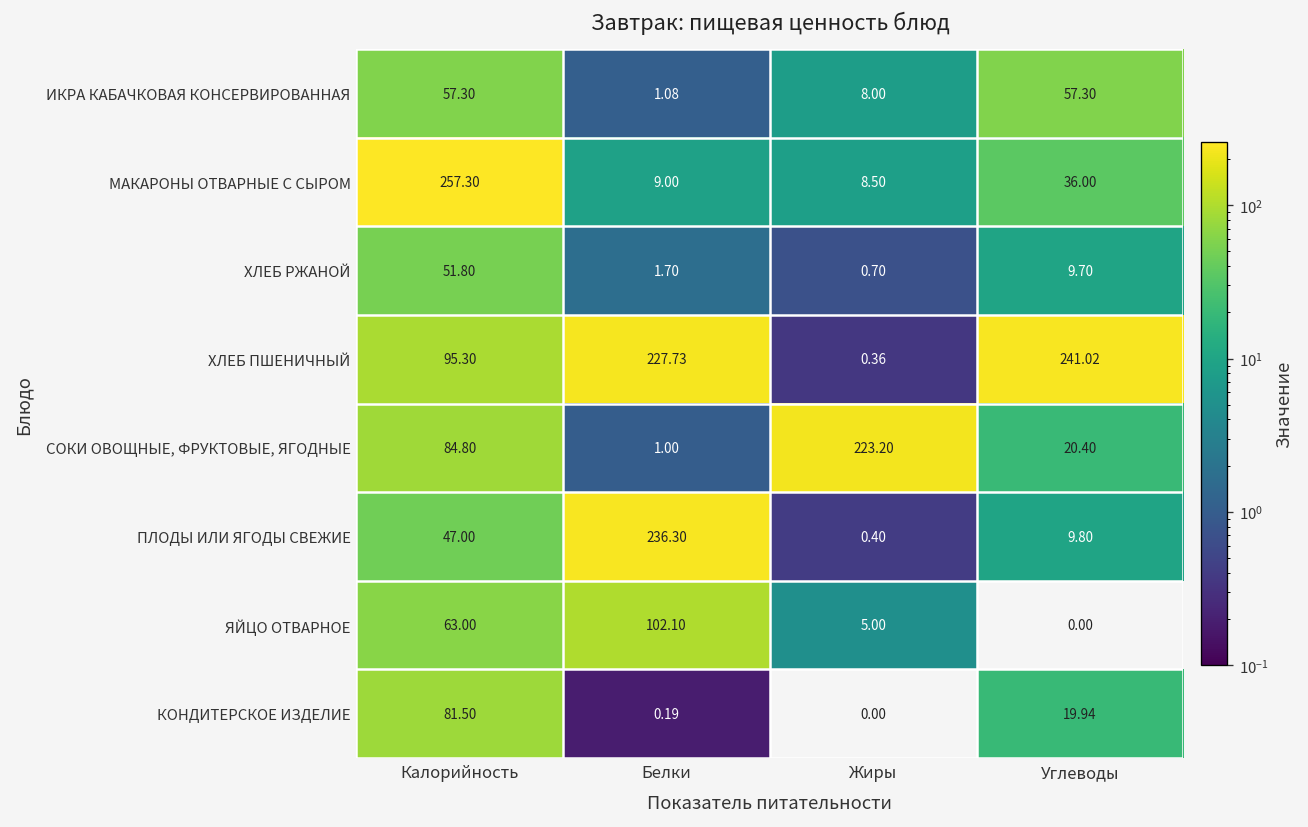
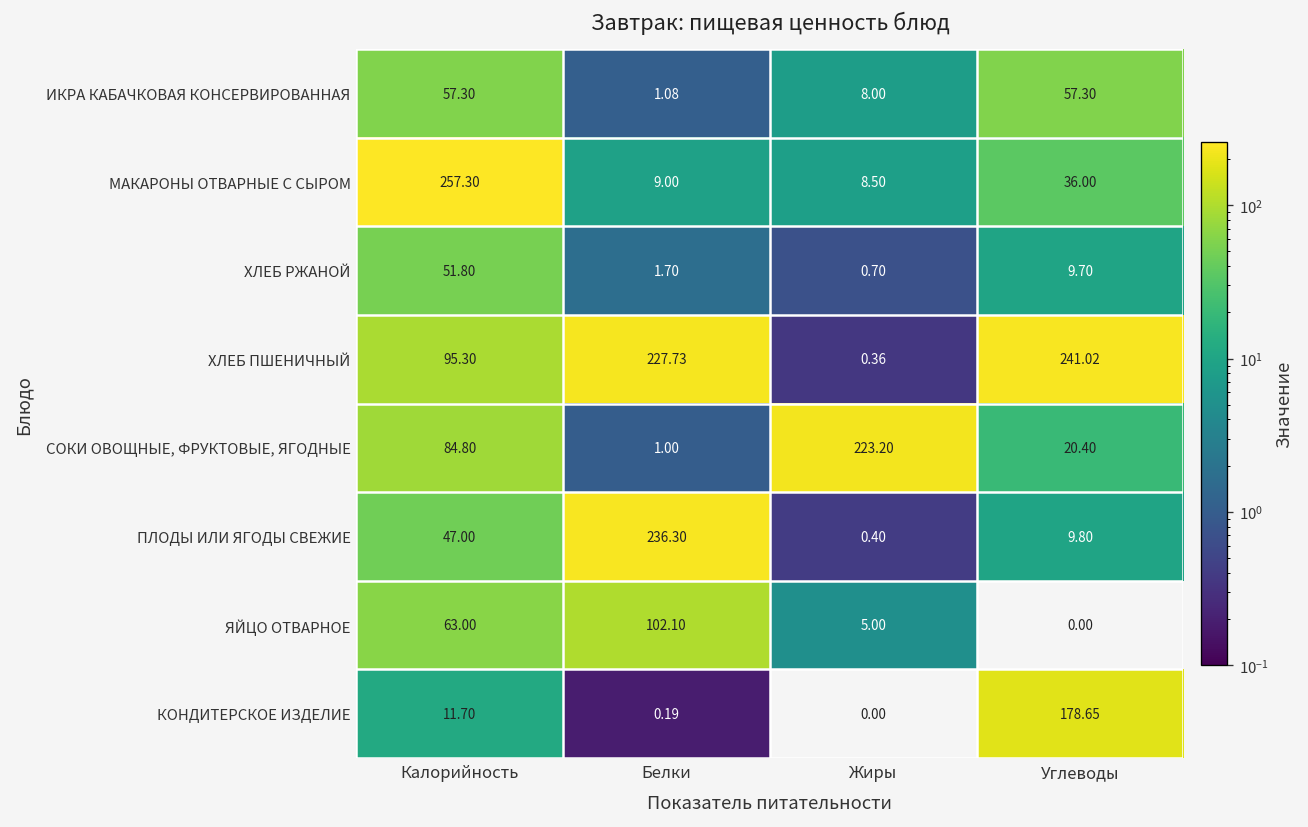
  {
    "ИКРА КАБАЧКОВАЯ КОНСЕРВИРОВАННАЯ": {
      "Калорийность": 57.30,
      "Белки": 1.08,
      "Жиры": 8.00,
      "Углеводы": 57.30
    },
    "МАКАРОНЫ ОТВАРНЫЕ С СЫРОМ": {
      "Калорийность": 257.30,
      "Белки": 9.00,
      "Жиры": 8.50,
      "Углеводы": 36.00
    },
    "ХЛЕБ РЖАНОЙ": {
      "Калорийность": 51.80,
      "Белки": 1.70,
      "Жиры": 0.70,
      "Углеводы": 9.70
    },
    "ХЛЕБ ПШЕНИЧНЫЙ": {
      "Калорийность": 95.30,
      "Белки": 227.73,
      "Жиры": 0.36,
      "Углеводы": 241.02
    },
    "СОКИ ОВОЩНЫЕ, ФРУКТОВЫЕ, ЯГОДНЫЕ": {
      "Калорийность": 84.80,
      "Белки": 1.00,
      "Жиры": 223.20,
      "Углеводы": 20.40
    },
    "ПЛОДЫ ИЛИ ЯГОДЫ СВЕЖИЕ": {
      "Калорийность": 47.00,
      "Белки": 236.30,
      "Жиры": 0.40,
      "Углеводы": 9.80
    },
    "ЯЙЦО ОТВАРНОЕ": {
      "Калорийность": 63.00,
      "Белки": 102.10,
      "Жиры": 5.00,
      "Углеводы": 0.00
    },
    "КОНДИТЕРСКОЕ ИЗДЕЛИЕ": {
-     "Калорийность": 81.50,
+     "Калорийность": 11.70,
      "Белки": 0.19,
      "Жиры": 0.00,
-     "Углеводы": 19.94
+     "Углеводы": 178.65
    }
  }
